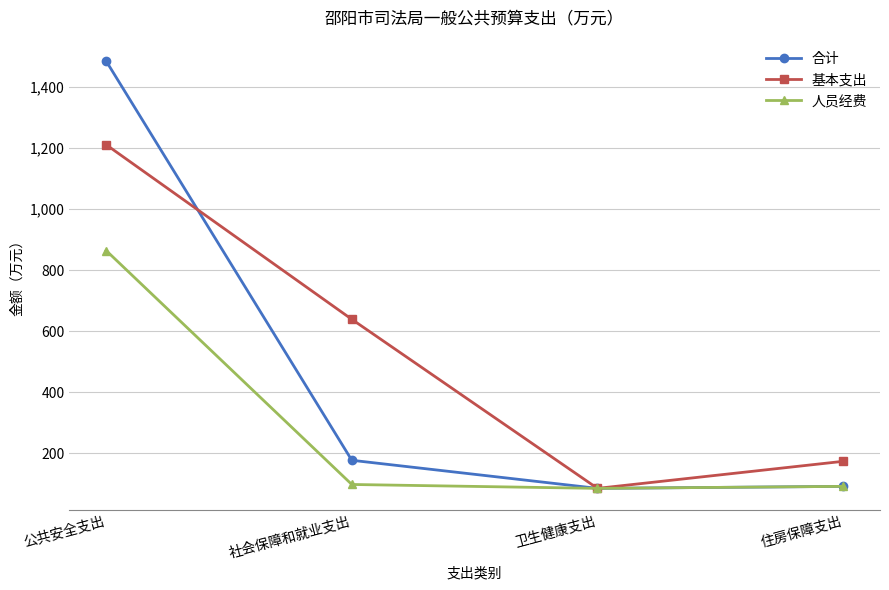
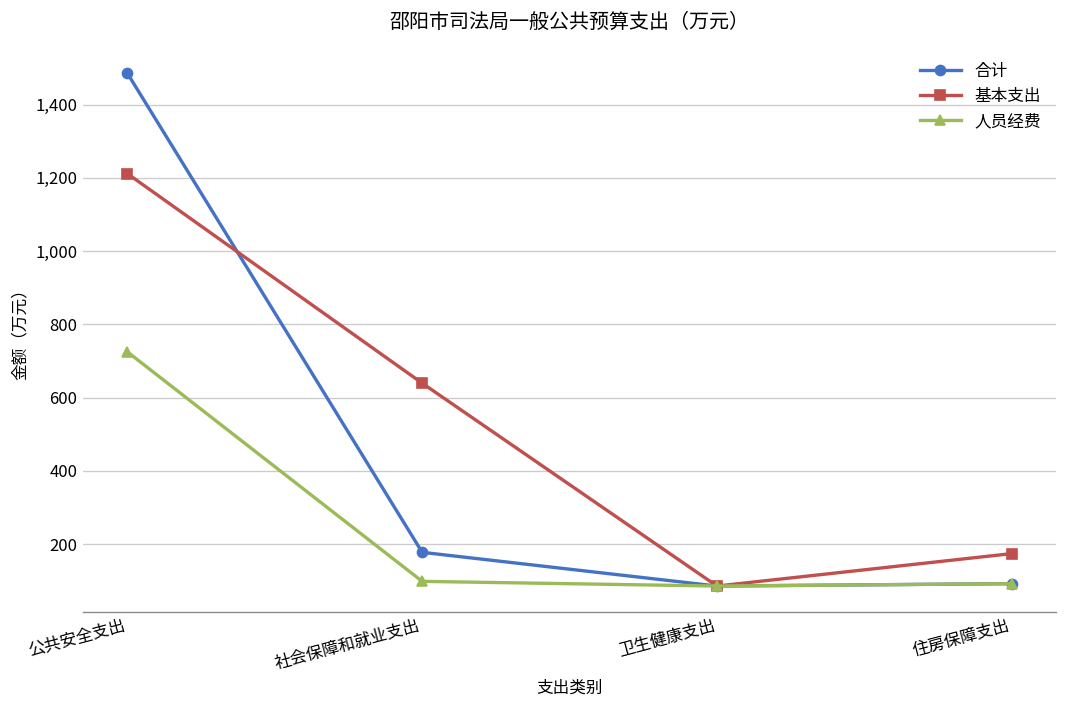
  {
    "合计": {
      "公共安全支出": "1,490",
      "社会保障和就业支出": "180"
    },
    "基本支出": {
      "公共安全支出": "1,210",
      "社会保障和就业支出": "640",
      "住房保障支出": "170"
    },
    "人员经费": {
-     "公共安全支出": "860",
+     "公共安全支出": "720",
      "社会保障和就业支出": "100"
    }
  }
